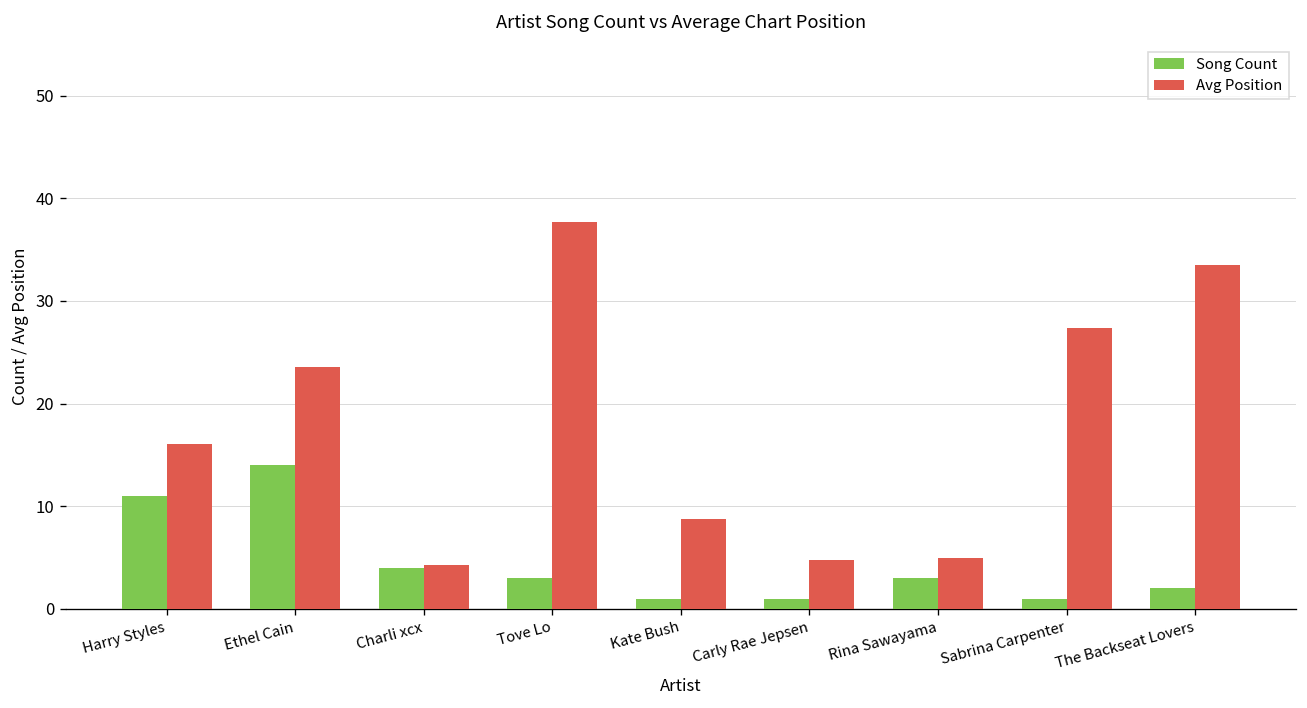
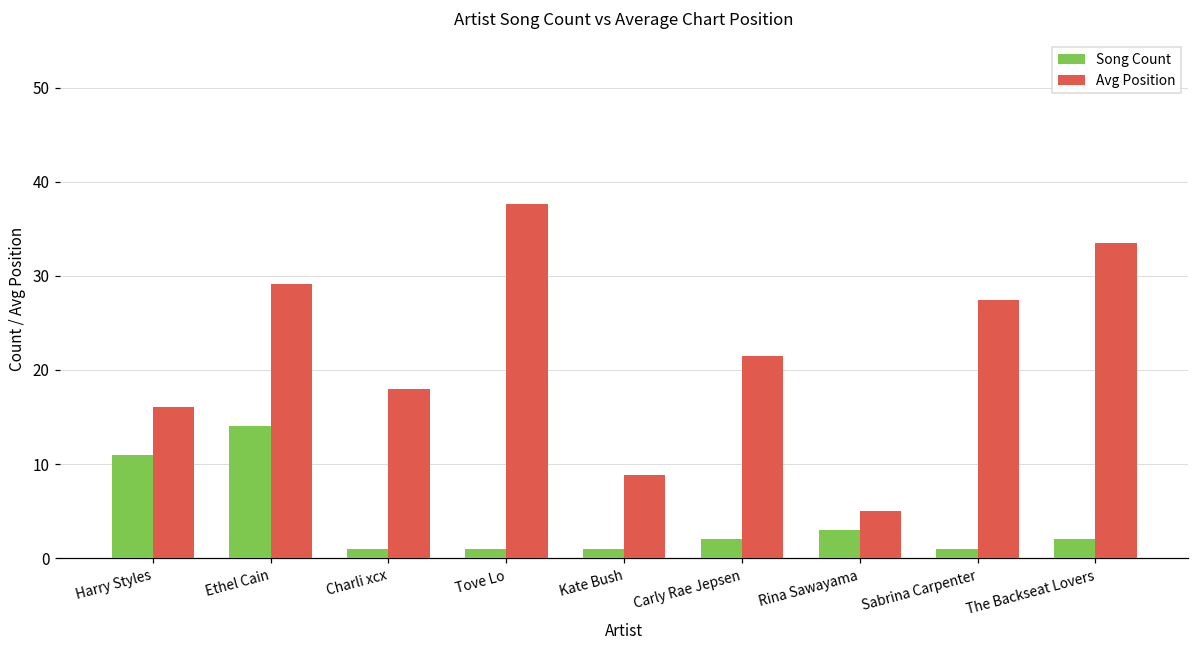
  {
    "Song Count": {
      "Harry Styles": 11,
      "Ethel Cain": 14,
-     "Charli xcx": 4,
-     "Tove Lo": 3,
+     "Charli xcx": 1,
+     "Tove Lo": 1,
      "Kate Bush": 1,
-     "Carly Rae Jepsen": 1,
+     "Carly Rae Jepsen": 2,
      "Rina Sawayama": 3,
      "Sabrina Carpenter": 1,
      "The Backseat Lovers": 2
    },
    "Avg Position": {
      "Harry Styles": 16,
-     "Ethel Cain": 24,
-     "Charli xcx": 4,
+     "Ethel Cain": 29,
+     "Charli xcx": 18,
      "Tove Lo": 38,
      "Kate Bush": 9,
-     "Carly Rae Jepsen": 5,
+     "Carly Rae Jepsen": 22,
      "Rina Sawayama": 5,
      "Sabrina Carpenter": 27,
      "The Backseat Lovers": 34
    }
  }
